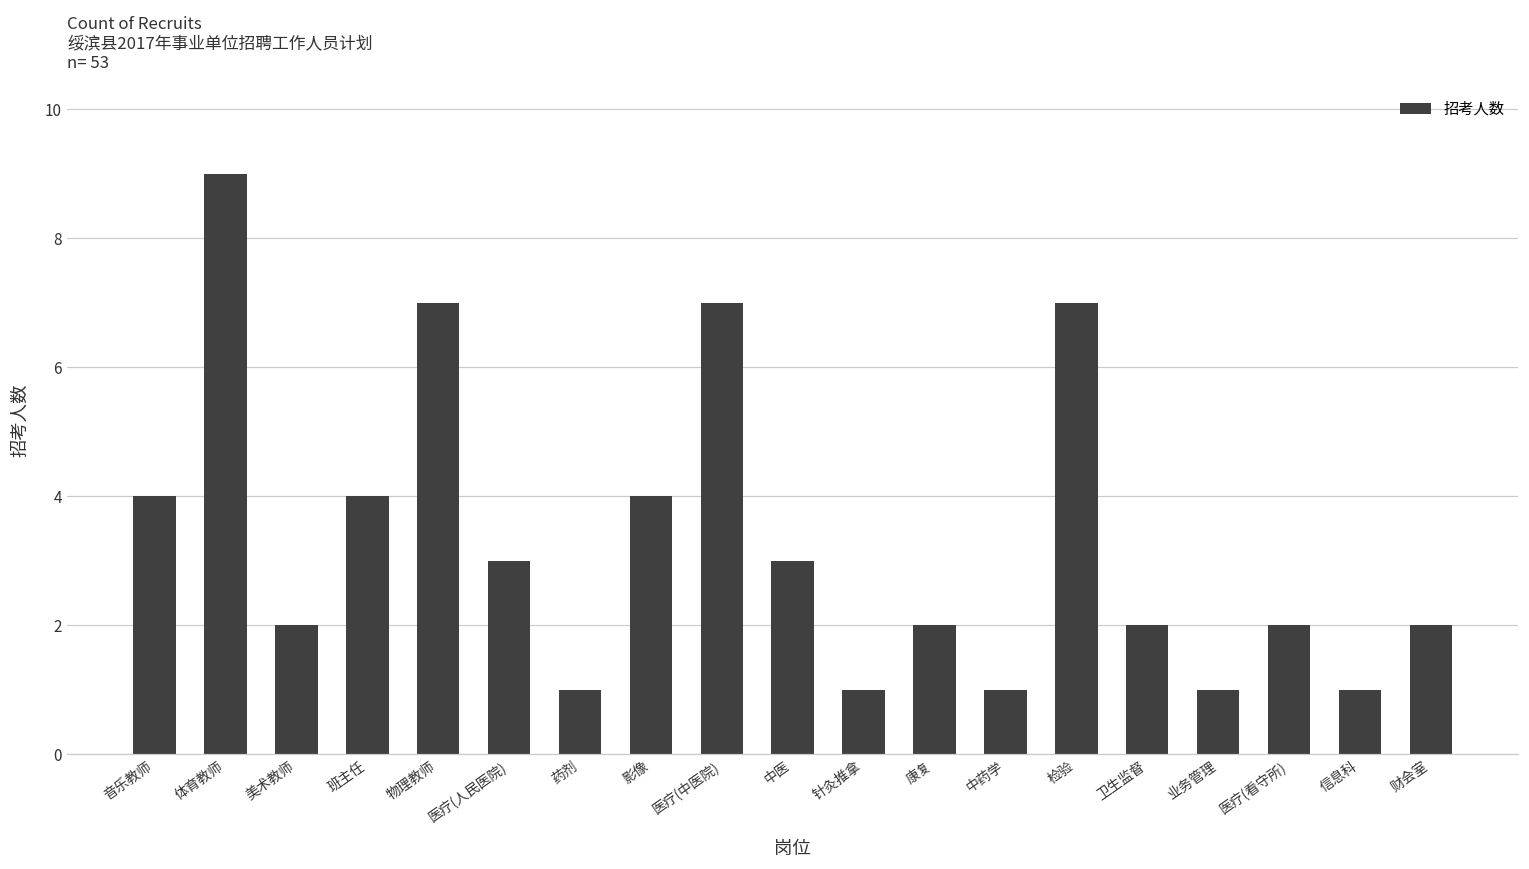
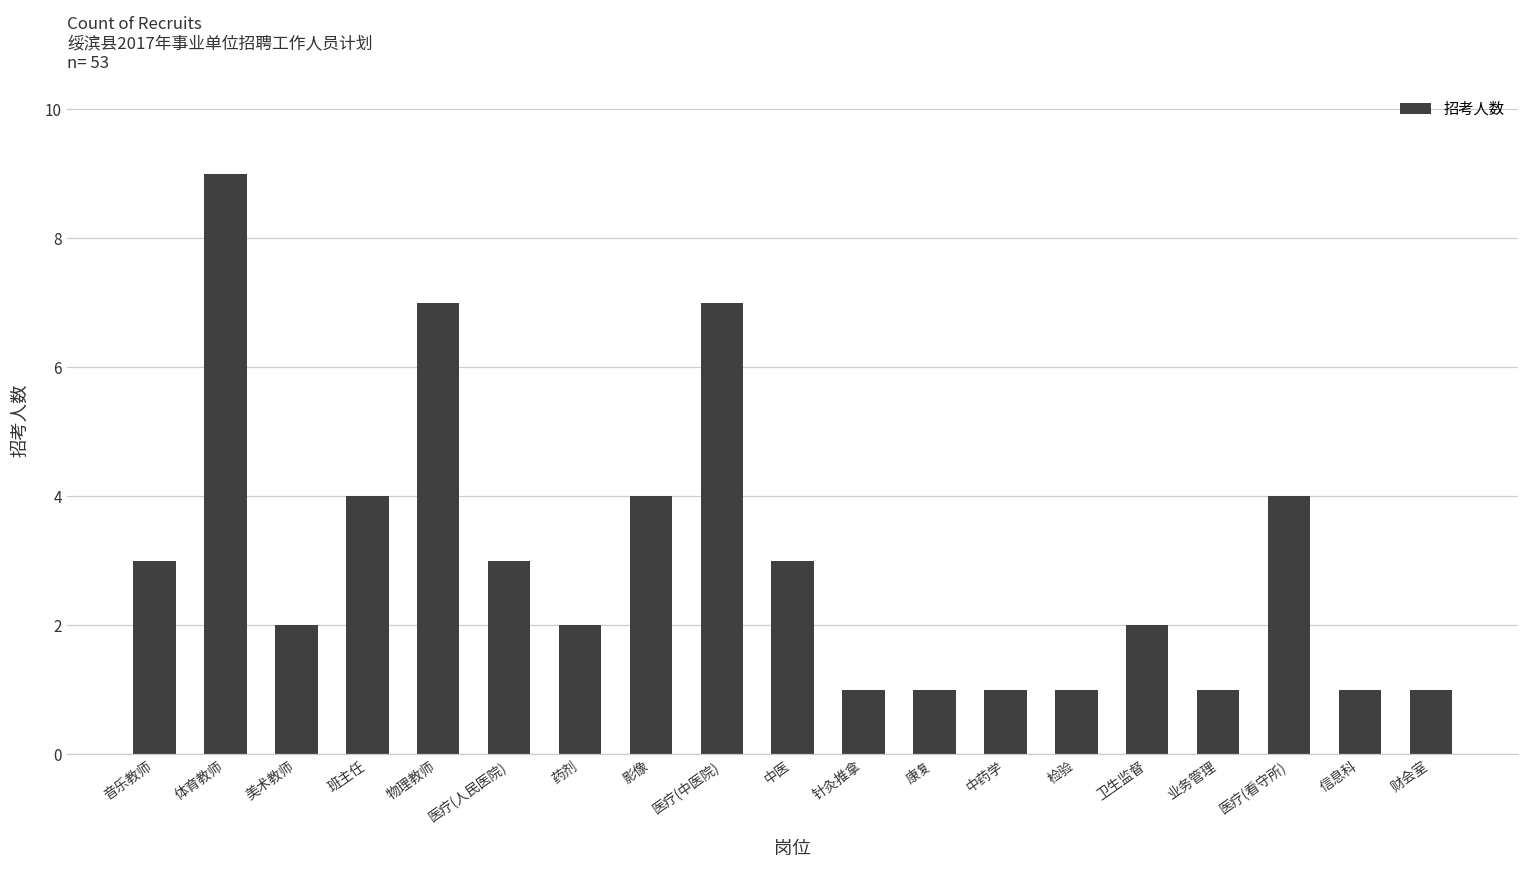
  {
-   "音乐教师": 4,
+   "音乐教师": 3,
    "体育教师": 9,
    "美术教师": 2,
    "班主任": 4,
    "物理教师": 7,
    "医疗(人民医院)": 3,
-   "药剂": 1,
+   "药剂": 2,
    "影像": 4,
    "医疗(中医院)": 7,
    "中医": 3,
    "针灸推拿": 1,
-   "康复": 2,
+   "康复": 1,
    "中药学": 1,
-   "检验": 7,
+   "检验": 1,
    "卫生监督": 2,
    "业务管理": 1,
-   "医疗(看守所)": 2,
+   "医疗(看守所)": 4,
    "信息科": 1,
-   "财会室": 2
+   "财会室": 1
  }
